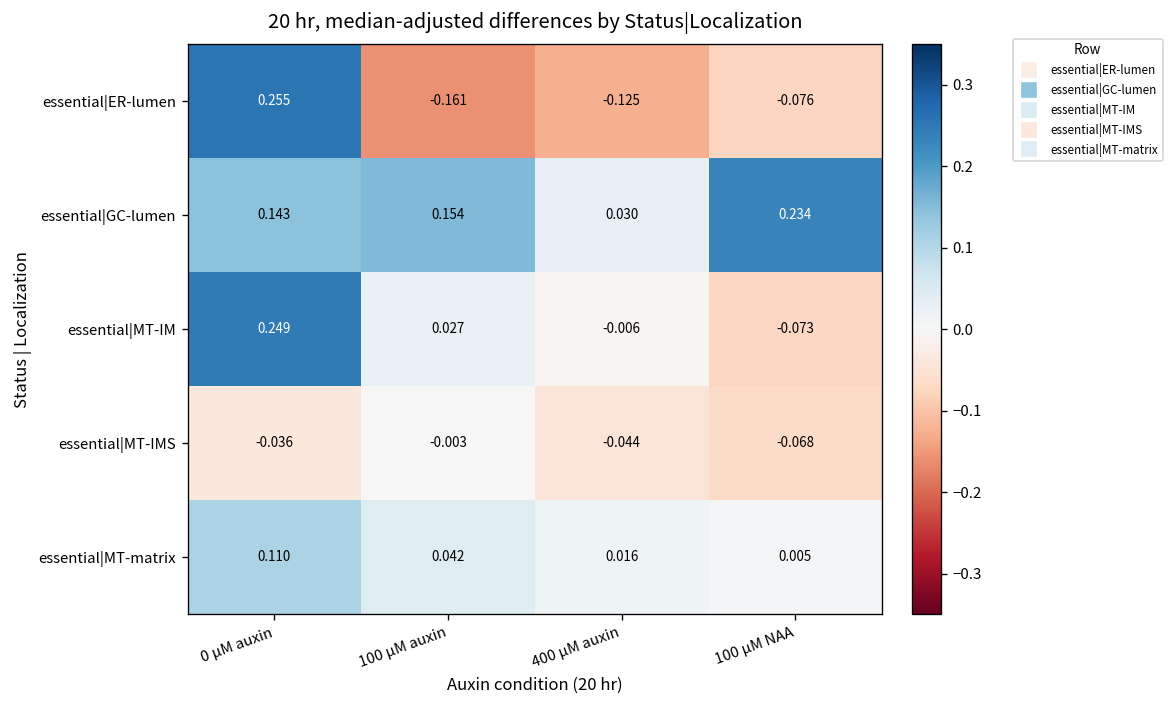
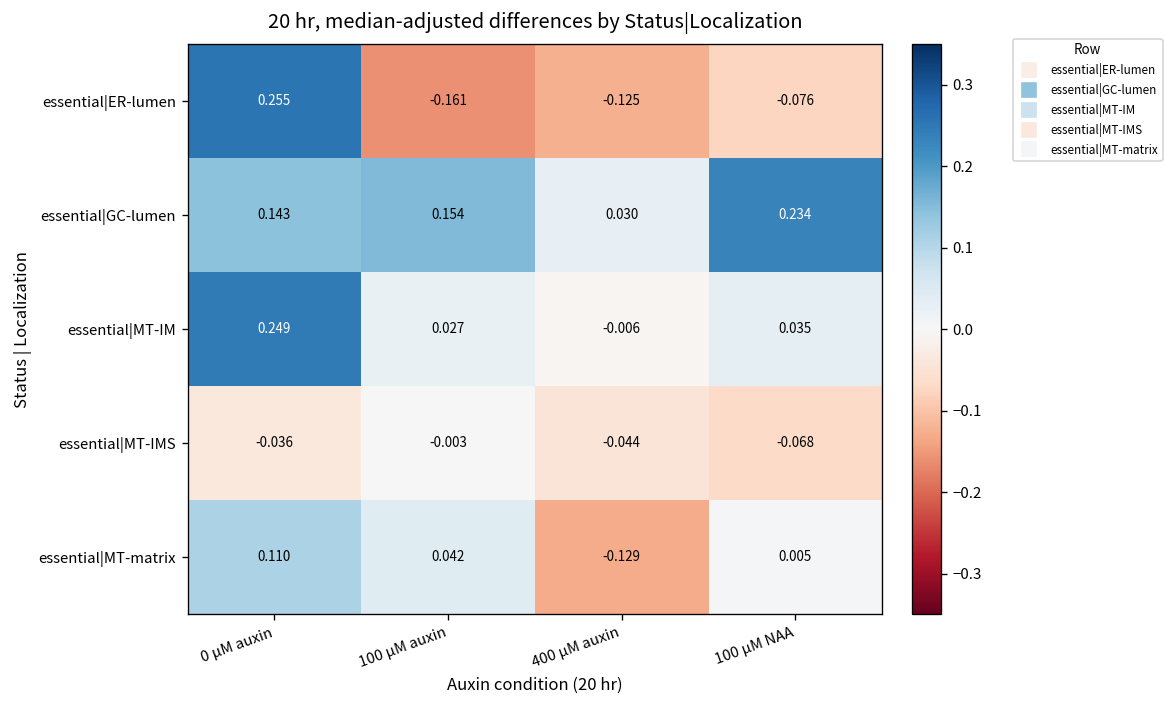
  {
    "essential|ER-lumen": {
      "0 µM auxin": 0.255,
      "100 µM auxin": -0.161,
      "400 µM auxin": -0.125,
      "100 µM NAA": -0.076
    },
    "essential|GC-lumen": {
      "0 µM auxin": 0.143,
      "100 µM auxin": 0.154,
      "400 µM auxin": 0.030,
      "100 µM NAA": 0.234
    },
    "essential|MT-IM": {
      "0 µM auxin": 0.249,
      "100 µM auxin": 0.027,
      "400 µM auxin": -0.006,
-     "100 µM NAA": -0.073
+     "100 µM NAA": 0.035
    },
    "essential|MT-IMS": {
      "0 µM auxin": -0.036,
      "100 µM auxin": -0.003,
      "400 µM auxin": -0.044,
      "100 µM NAA": -0.068
    },
    "essential|MT-matrix": {
      "0 µM auxin": 0.110,
      "100 µM auxin": 0.042,
-     "400 µM auxin": 0.016,
+     "400 µM auxin": -0.129,
      "100 µM NAA": 0.005
    }
  }
